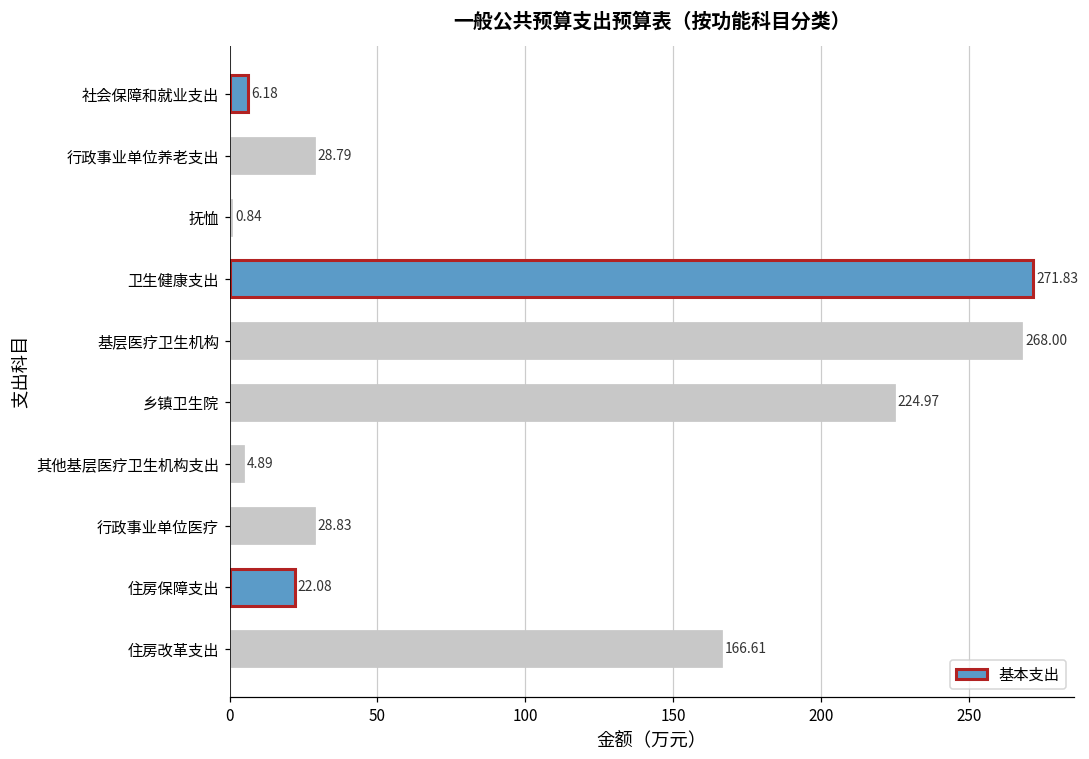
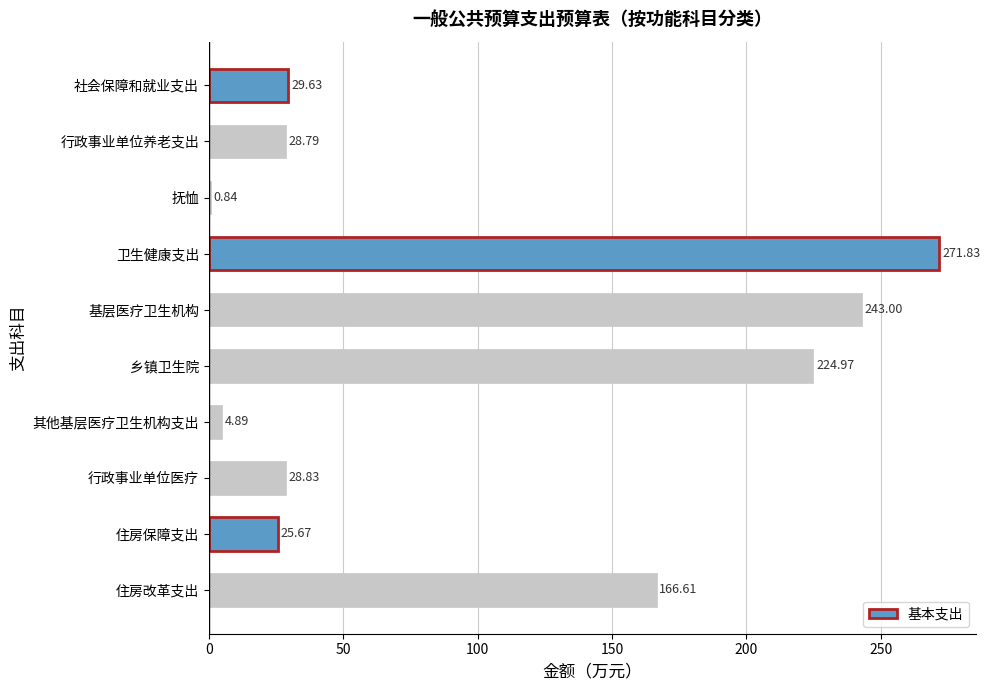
  {
-   "社会保障和就业支出": 6.18,
+   "社会保障和就业支出": 29.63,
    "行政事业单位养老支出": 28.79,
    "抚恤": 0.84,
    "卫生健康支出": 271.83,
-   "基层医疗卫生机构": 268.00,
+   "基层医疗卫生机构": 243.00,
    "乡镇卫生院": 224.97,
    "其他基层医疗卫生机构支出": 4.89,
    "行政事业单位医疗": 28.83,
-   "住房保障支出": 22.08,
+   "住房保障支出": 25.67,
    "住房改革支出": 166.61
  }
